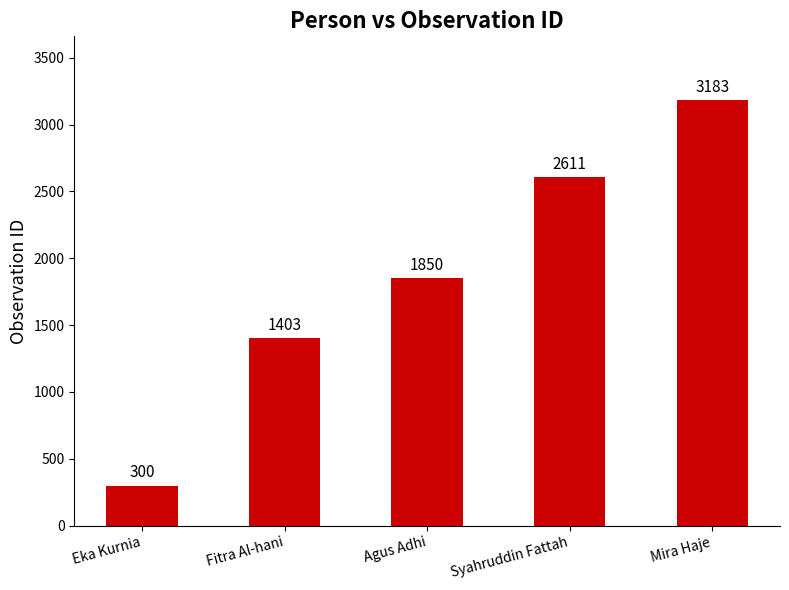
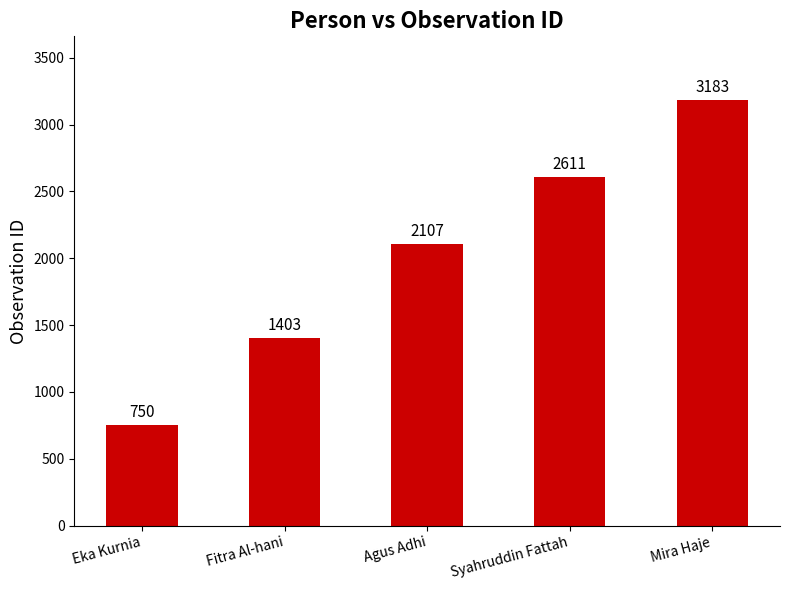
  {
-   "Eka Kurnia": 300,
+   "Eka Kurnia": 750,
    "Fitra Al-hani": 1403,
-   "Agus Adhi": 1850,
+   "Agus Adhi": 2107,
    "Syahruddin Fattah": 2611,
    "Mira Haje": 3183
  }
